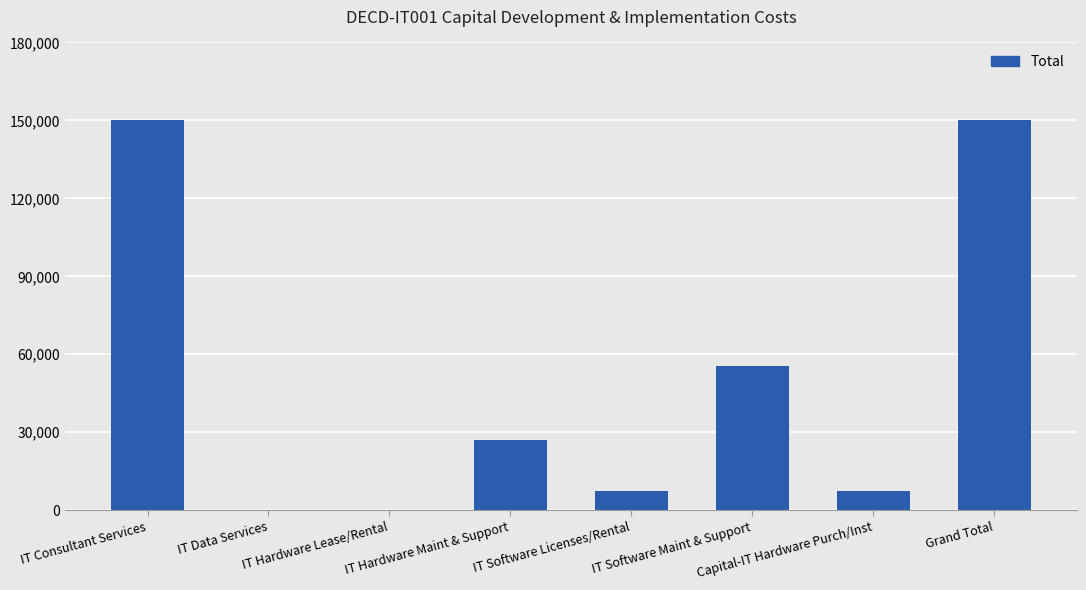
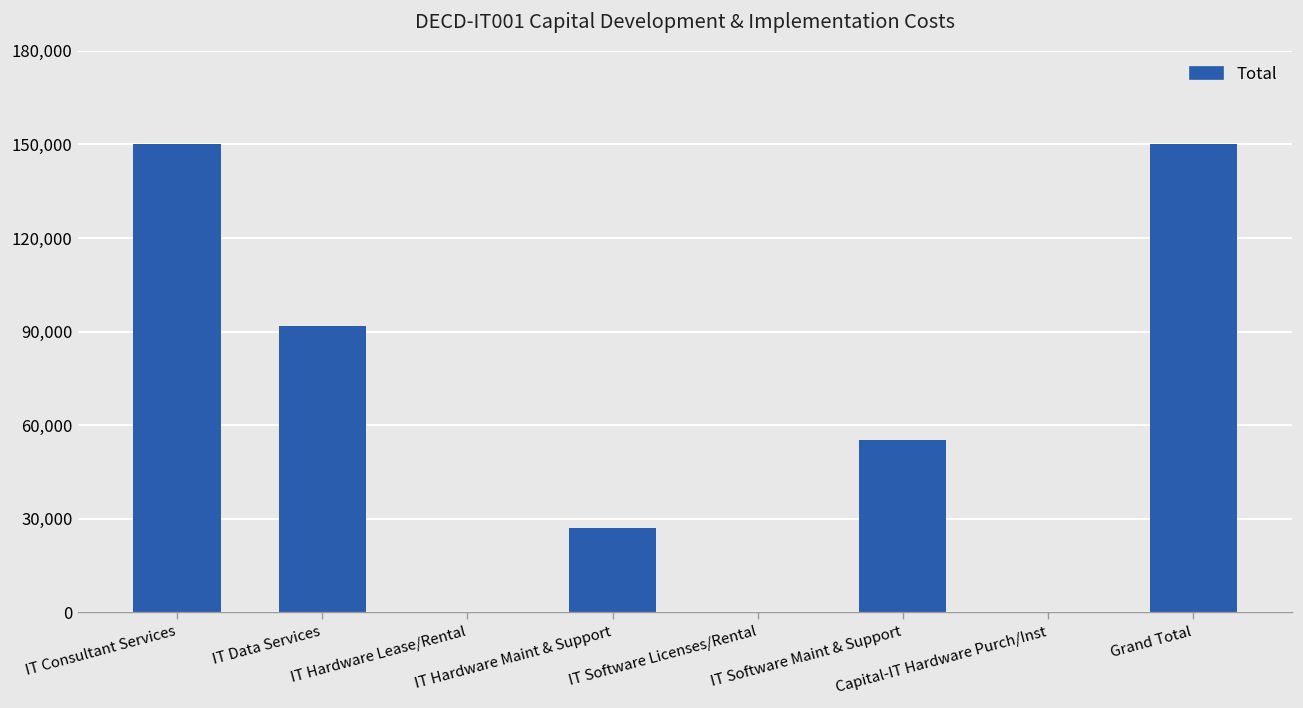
  {
    "IT Consultant Services": "150,000",
-   "IT Data Services": "0",
+   "IT Data Services": "92,000",
    "IT Hardware Lease/Rental": "0",
    "IT Hardware Maint & Support": "27,000",
-   "IT Software Licenses/Rental": "8,000",
+   "IT Software Licenses/Rental": "0",
    "IT Software Maint & Support": "55,000",
-   "Capital-IT Hardware Purch/Inst": "7,000",
+   "Capital-IT Hardware Purch/Inst": "0",
    "Grand Total": "150,000"
  }
